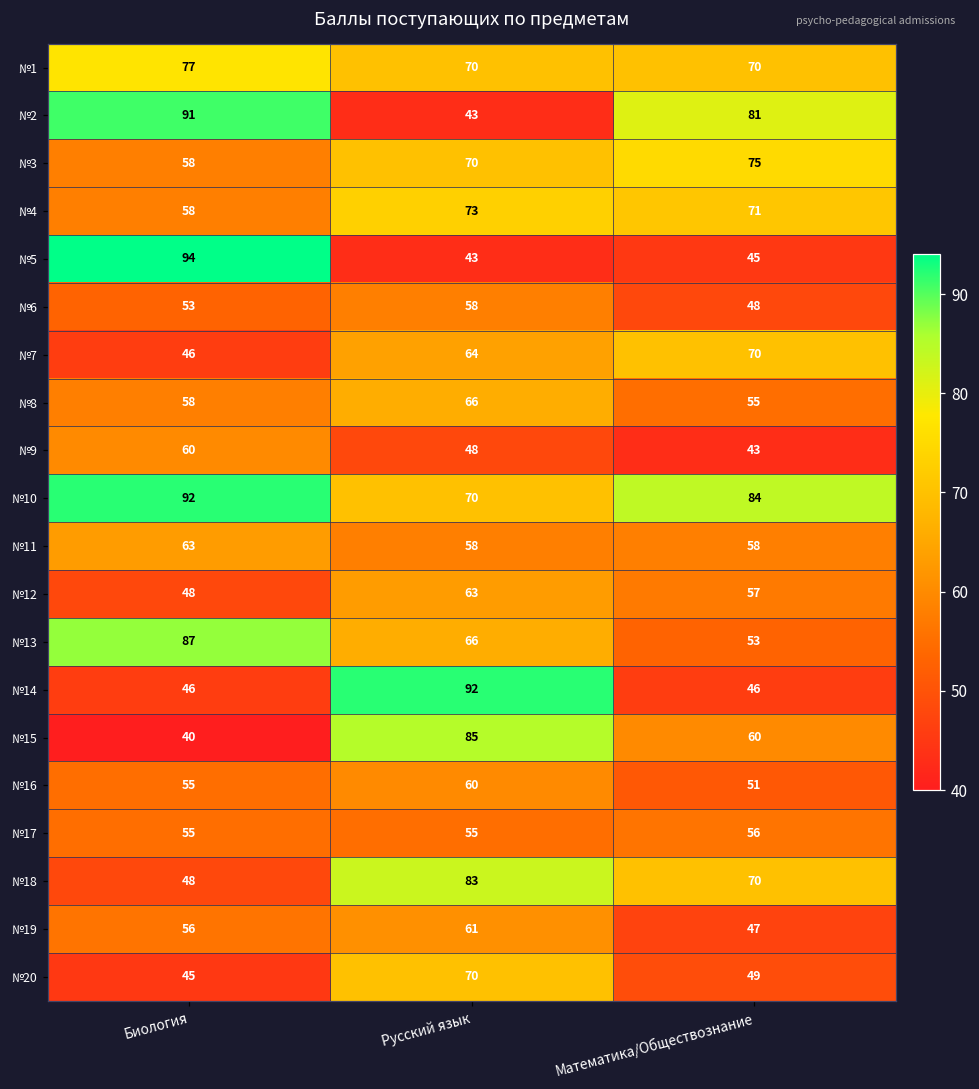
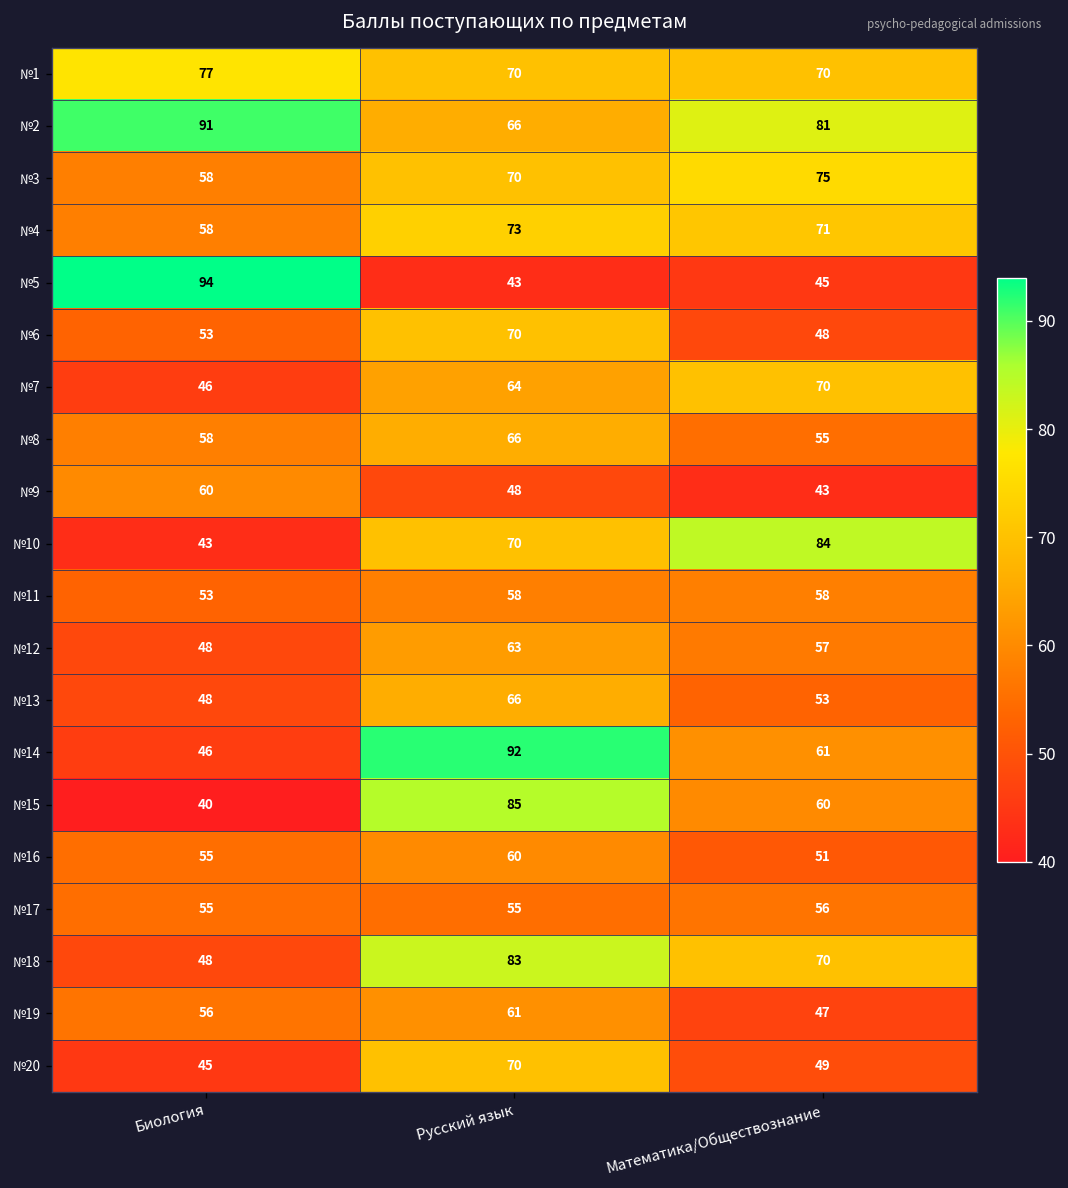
  {
    "№1": {
      "Биология": 77,
      "Русский язык": 70,
      "Математика/Обществознание": 70
    },
    "№2": {
      "Биология": 91,
-     "Русский язык": 43,
+     "Русский язык": 66,
      "Математика/Обществознание": 81
    },
    "№3": {
      "Биология": 58,
      "Русский язык": 70,
      "Математика/Обществознание": 75
    },
    "№4": {
      "Биология": 58,
      "Русский язык": 73,
      "Математика/Обществознание": 71
    },
    "№5": {
      "Биология": 94,
      "Русский язык": 43,
      "Математика/Обществознание": 45
    },
    "№6": {
      "Биология": 53,
-     "Русский язык": 58,
+     "Русский язык": 70,
      "Математика/Обществознание": 48
    },
    "№7": {
      "Биология": 46,
      "Русский язык": 64,
      "Математика/Обществознание": 70
    },
    "№8": {
      "Биология": 58,
      "Русский язык": 66,
      "Математика/Обществознание": 55
    },
    "№9": {
      "Биология": 60,
      "Русский язык": 48,
      "Математика/Обществознание": 43
    },
    "№10": {
-     "Биология": 92,
+     "Биология": 43,
      "Русский язык": 70,
      "Математика/Обществознание": 84
    },
    "№11": {
-     "Биология": 63,
+     "Биология": 53,
      "Русский язык": 58,
      "Математика/Обществознание": 58
    },
    "№12": {
      "Биология": 48,
      "Русский язык": 63,
      "Математика/Обществознание": 57
    },
    "№13": {
-     "Биология": 87,
+     "Биология": 48,
      "Русский язык": 66,
      "Математика/Обществознание": 53
    },
    "№14": {
      "Биология": 46,
      "Русский язык": 92,
-     "Математика/Обществознание": 46
+     "Математика/Обществознание": 61
    },
    "№15": {
      "Биология": 40,
      "Русский язык": 85,
      "Математика/Обществознание": 60
    },
    "№16": {
      "Биология": 55,
      "Русский язык": 60,
      "Математика/Обществознание": 51
    },
    "№17": {
      "Биология": 55,
      "Русский язык": 55,
      "Математика/Обществознание": 56
    },
    "№18": {
      "Биология": 48,
      "Русский язык": 83,
      "Математика/Обществознание": 70
    },
    "№19": {
      "Биология": 56,
      "Русский язык": 61,
      "Математика/Обществознание": 47
    },
    "№20": {
      "Биология": 45,
      "Русский язык": 70,
      "Математика/Обществознание": 49
    }
  }
